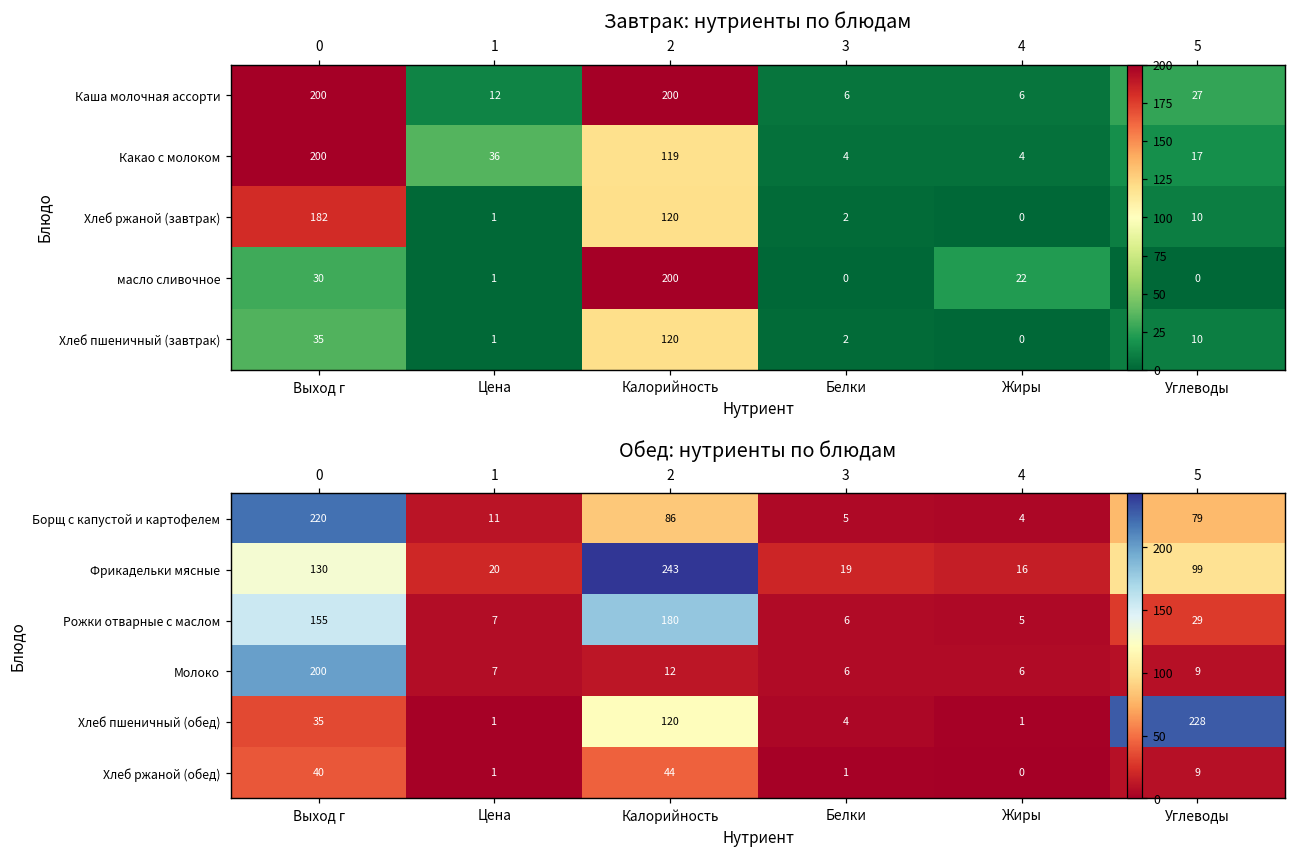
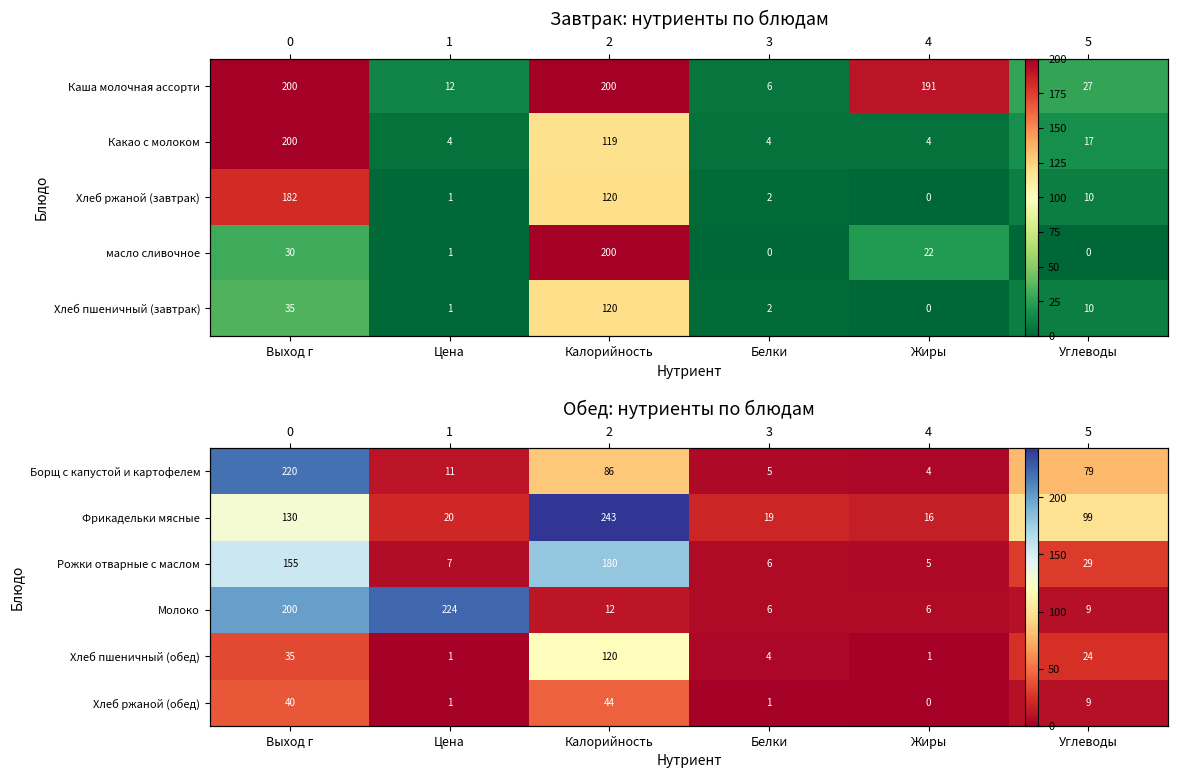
  {
    "Завтрак: нутриенты по блюдам": {
      "Каша молочная ассорти": {
        "Выход г": 200,
        "Цена": 12,
        "Калорийность": 200,
        "Белки": 6,
-       "Жиры": 6,
+       "Жиры": 191,
        "Углеводы": 27
      },
      "Какао с молоком": {
        "Выход г": 200,
-       "Цена": 36,
+       "Цена": 4,
        "Калорийность": 119,
        "Белки": 4,
        "Жиры": 4,
        "Углеводы": 17
      },
      "Хлеб ржаной (завтрак)": {
        "Выход г": 182,
        "Цена": 1,
        "Калорийность": 120,
        "Белки": 2,
        "Жиры": 0,
        "Углеводы": 10
      },
      "масло сливочное": {
        "Выход г": 30,
        "Цена": 1,
        "Калорийность": 200,
        "Белки": 0,
        "Жиры": 22,
        "Углеводы": 0
      },
      "Хлеб пшеничный (завтрак)": {
        "Выход г": 35,
        "Цена": 1,
        "Калорийность": 120,
        "Белки": 2,
        "Жиры": 0,
        "Углеводы": 10
      }
    },
    "Обед: нутриенты по блюдам": {
      "Борщ с капустой и картофелем": {
        "Выход г": 220,
        "Цена": 11,
        "Калорийность": 86,
        "Белки": 5,
        "Жиры": 4,
        "Углеводы": 79
      },
      "Фрикадельки мясные": {
        "Выход г": 130,
        "Цена": 20,
        "Калорийность": 243,
        "Белки": 19,
        "Жиры": 16,
        "Углеводы": 99
      },
      "Рожки отварные с маслом": {
        "Выход г": 155,
        "Цена": 7,
        "Калорийность": 180,
        "Белки": 6,
        "Жиры": 5,
        "Углеводы": 29
      },
      "Молоко": {
        "Выход г": 200,
-       "Цена": 7,
+       "Цена": 224,
        "Калорийность": 12,
        "Белки": 6,
        "Жиры": 6,
        "Углеводы": 9
      },
      "Хлеб пшеничный (обед)": {
        "Выход г": 35,
        "Цена": 1,
        "Калорийность": 120,
        "Белки": 4,
        "Жиры": 1,
-       "Углеводы": 228
+       "Углеводы": 24
      },
      "Хлеб ржаной (обед)": {
        "Выход г": 40,
        "Цена": 1,
        "Калорийность": 44,
        "Белки": 1,
        "Жиры": 0,
        "Углеводы": 9
      }
    }
  }
